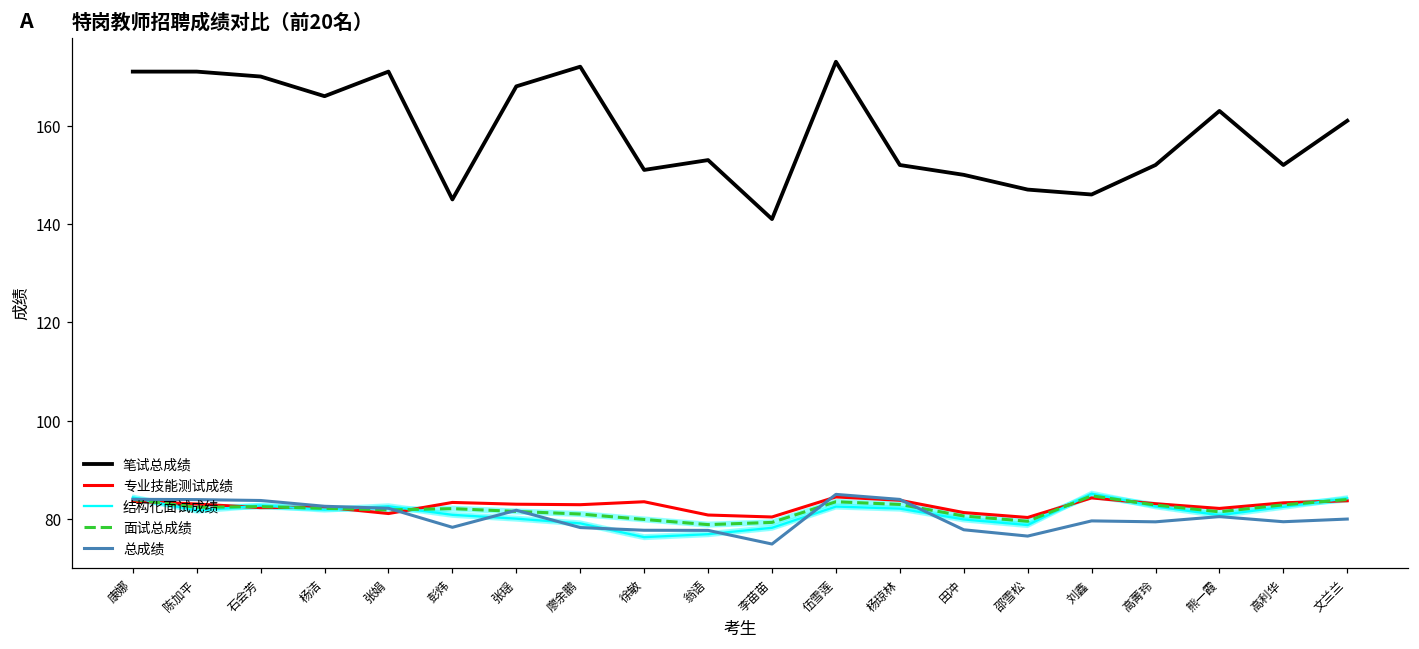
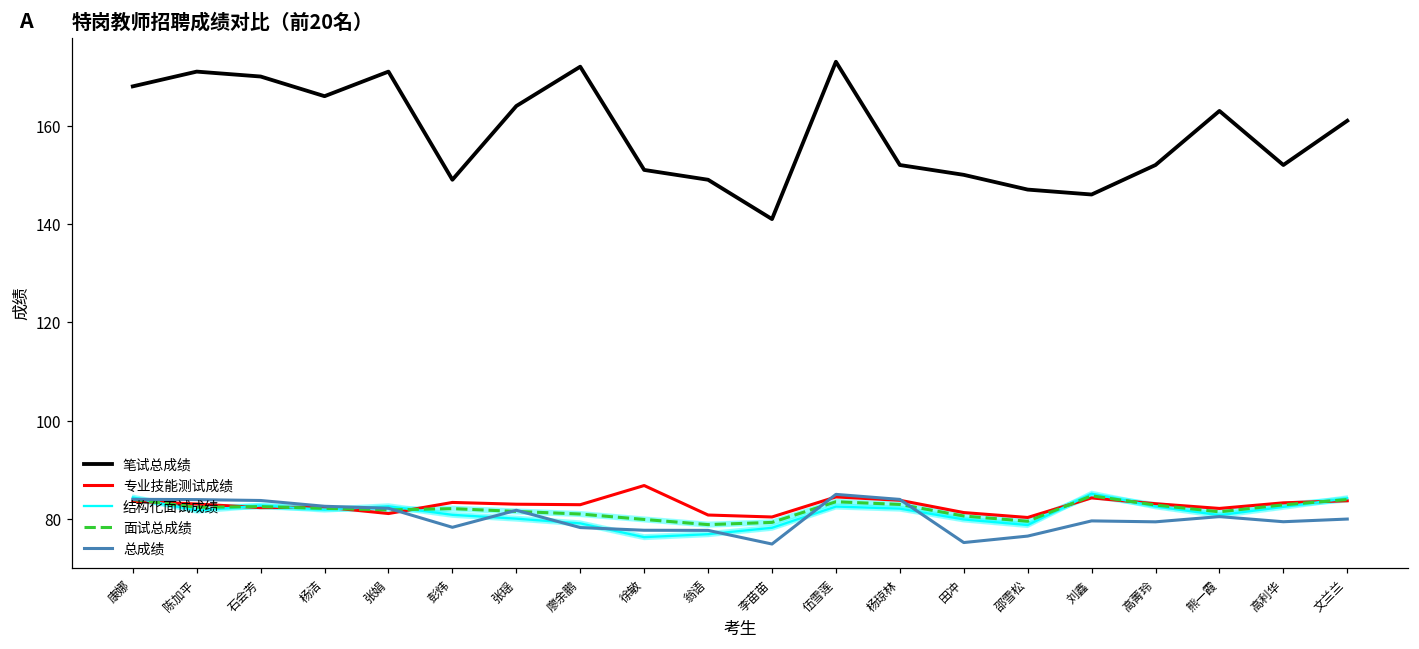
  {
    "笔试总成绩": {
-     "康娜": 171,
+     "康娜": 168,
      "陈加平": 171,
      "石会芳": 170,
      "杨洁": 166,
      "张娟": 171,
-     "彭炜": 145,
-     "张瑶": 168,
+     "彭炜": 149,
+     "张瑶": 164,
      "廖余鹏": 172,
      "徐敏": 151,
-     "翁语": 153,
+     "翁语": 149,
      "李苗苗": 141,
      "伍雪莲": 173,
      "杨琼林": 152,
      "田冲": 150,
      "邵雪松": 147,
      "刘鑫": 146,
      "高菁玲": 152,
      "熊一霞": 163,
      "高利华": 152,
      "文兰兰": 161
    },
    "专业技能测试成绩": {
      "彭炜": 83,
      "张瑶": 83,
      "廖余鹏": 83,
-     "徐敏": 84,
+     "徐敏": 87,
      "翁语": 81,
      "李苗苗": 80
    },
    "总成绩": {
      "陈加平": 84,
      "彭炜": 78,
      "徐敏": 78,
      "李苗苗": 75,
-     "田冲": 78,
+     "田冲": 75,
      "邵雪松": 77,
      "刘鑫": 80,
      "高菁玲": 79,
      "高利华": 79,
      "文兰兰": 80
    }
  }
